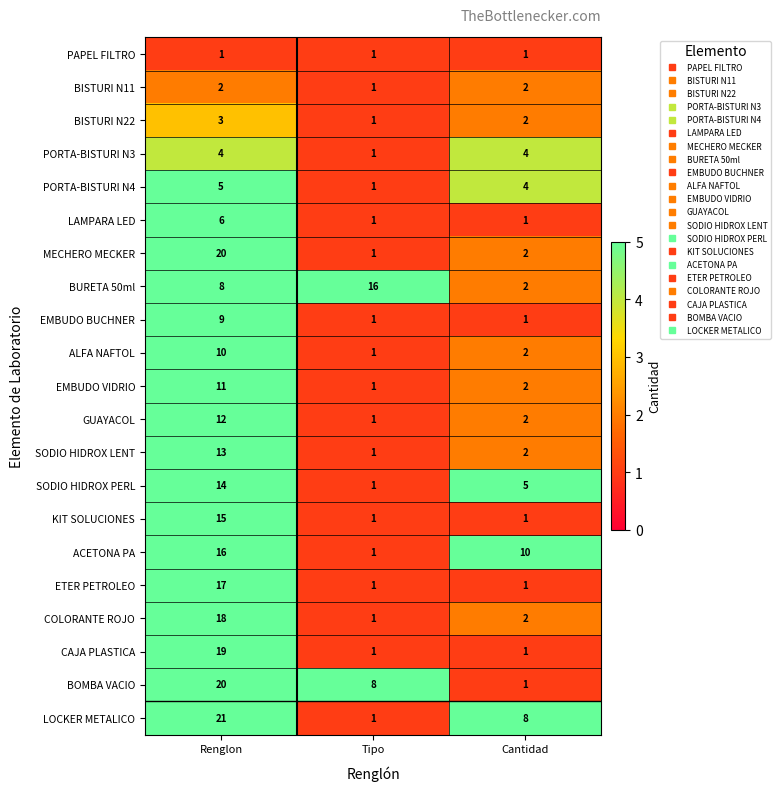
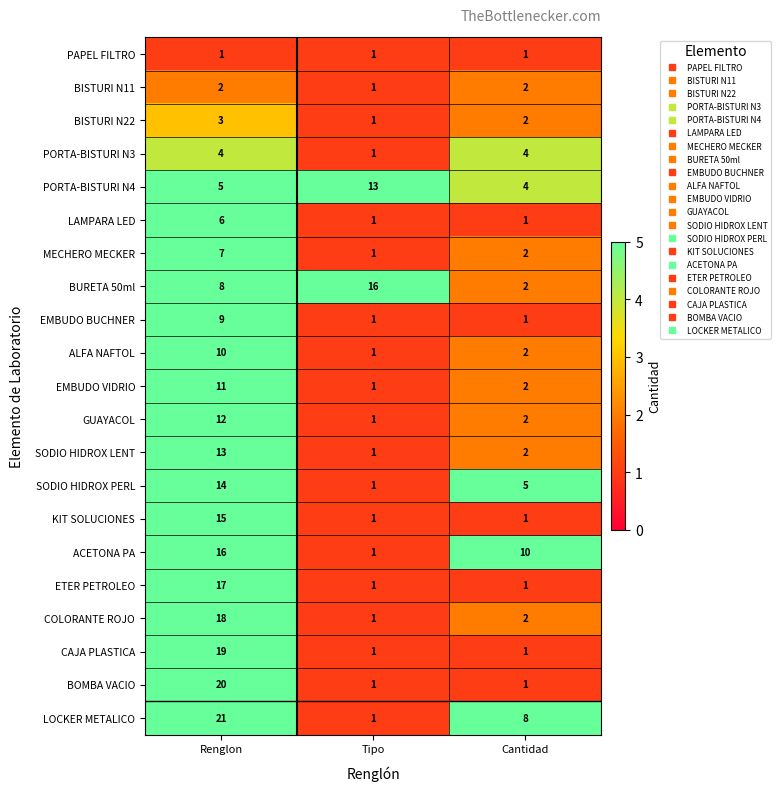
  {
    "PAPEL FILTRO": {
      "Renglon": 1,
      "Tipo": 1,
      "Cantidad": 1
    },
    "BISTURI N11": {
      "Renglon": 2,
      "Tipo": 1,
      "Cantidad": 2
    },
    "BISTURI N22": {
      "Renglon": 3,
      "Tipo": 1,
      "Cantidad": 2
    },
    "PORTA-BISTURI N3": {
      "Renglon": 4,
      "Tipo": 1,
      "Cantidad": 4
    },
    "PORTA-BISTURI N4": {
      "Renglon": 5,
-     "Tipo": 1,
+     "Tipo": 13,
      "Cantidad": 4
    },
    "LAMPARA LED": {
      "Renglon": 6,
      "Tipo": 1,
      "Cantidad": 1
    },
    "MECHERO MECKER": {
-     "Renglon": 20,
+     "Renglon": 7,
      "Tipo": 1,
      "Cantidad": 2
    },
    "BURETA 50ml": {
      "Renglon": 8,
      "Tipo": 16,
      "Cantidad": 2
    },
    "EMBUDO BUCHNER": {
      "Renglon": 9,
      "Tipo": 1,
      "Cantidad": 1
    },
    "ALFA NAFTOL": {
      "Renglon": 10,
      "Tipo": 1,
      "Cantidad": 2
    },
    "EMBUDO VIDRIO": {
      "Renglon": 11,
      "Tipo": 1,
      "Cantidad": 2
    },
    "GUAYACOL": {
      "Renglon": 12,
      "Tipo": 1,
      "Cantidad": 2
    },
    "SODIO HIDROX LENT": {
      "Renglon": 13,
      "Tipo": 1,
      "Cantidad": 2
    },
    "SODIO HIDROX PERL": {
      "Renglon": 14,
      "Tipo": 1,
      "Cantidad": 5
    },
    "KIT SOLUCIONES": {
      "Renglon": 15,
      "Tipo": 1,
      "Cantidad": 1
    },
    "ACETONA PA": {
      "Renglon": 16,
      "Tipo": 1,
      "Cantidad": 10
    },
    "ETER PETROLEO": {
      "Renglon": 17,
      "Tipo": 1,
      "Cantidad": 1
    },
    "COLORANTE ROJO": {
      "Renglon": 18,
      "Tipo": 1,
      "Cantidad": 2
    },
    "CAJA PLASTICA": {
      "Renglon": 19,
      "Tipo": 1,
      "Cantidad": 1
    },
    "BOMBA VACIO": {
      "Renglon": 20,
-     "Tipo": 8,
+     "Tipo": 1,
      "Cantidad": 1
    },
    "LOCKER METALICO": {
      "Renglon": 21,
      "Tipo": 1,
      "Cantidad": 8
    }
  }
